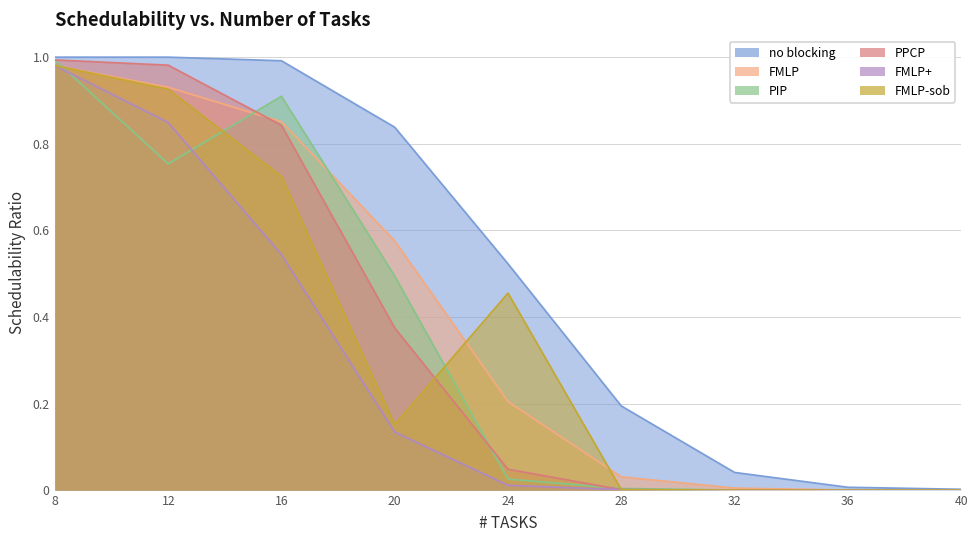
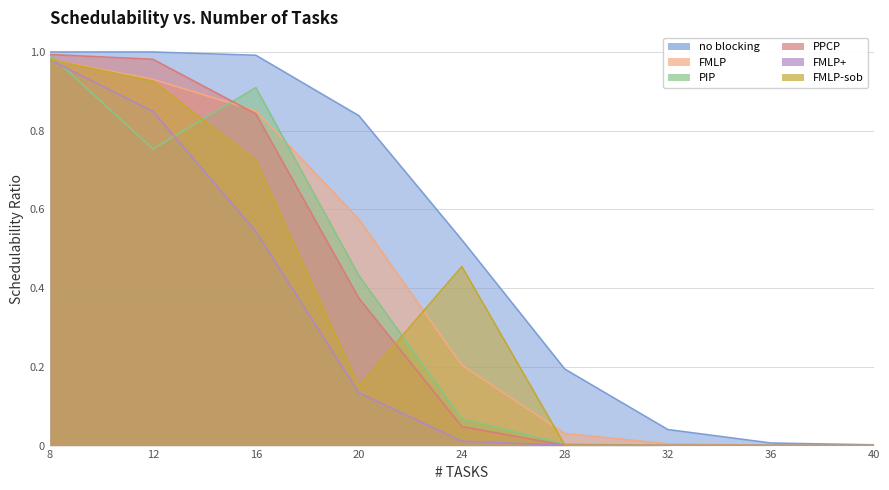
  {
    "PIP": {
      "12": 0.75,
      "16": 0.91,
-     "20": 0.49,
-     "24": 0.03
+     "20": 0.43,
+     "24": 0.07
    },
    "FMLP-sob": {
      "16": 0.72,
      "20": 0.15,
      "24": 0.45
    }
  }
